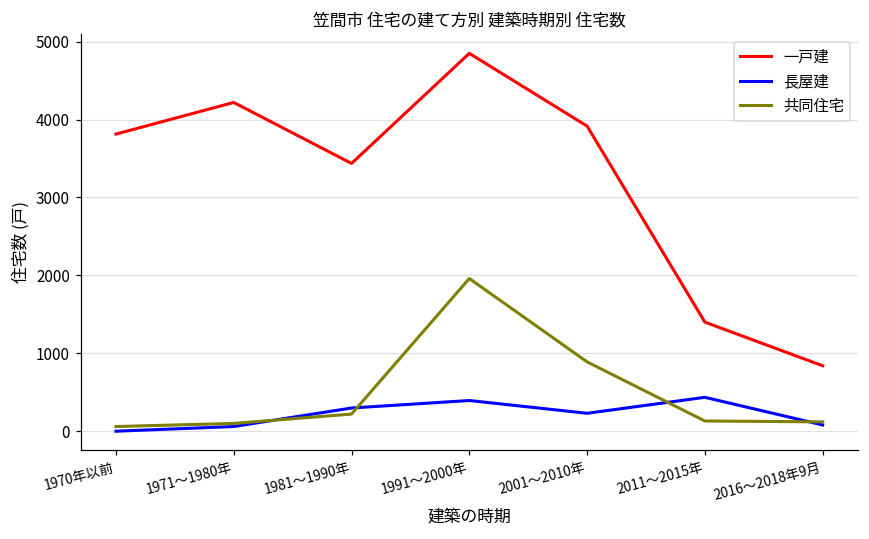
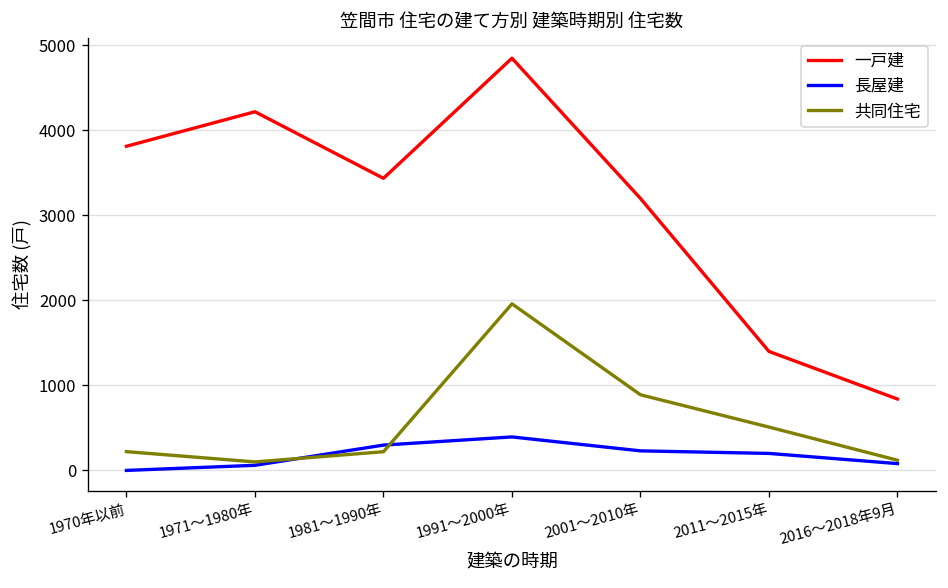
  {
    "一戸建": {
      "1970年以前": 3800,
      "1971～1980年": 4200,
      "1981～1990年": 3400,
      "1991～2000年": 4900,
-     "2001～2010年": 3900,
+     "2001～2010年": 3200,
      "2011～2015年": 1400,
      "2016～2018年9月": 800
    },
    "長屋建": {
      "1970年以前": 0,
      "1971～1980年": 100,
      "1981～1990年": 300,
      "1991～2000年": 400,
      "2001～2010年": 200,
-     "2011～2015年": 400,
+     "2011～2015年": 200,
      "2016～2018年9月": 100
    },
    "共同住宅": {
-     "1970年以前": 100,
+     "1970年以前": 200,
      "1971～1980年": 100,
      "1981～1990年": 200,
      "1991～2000年": 2000,
      "2001～2010年": 900,
-     "2011～2015年": 100,
+     "2011～2015年": 500,
      "2016～2018年9月": 100
    }
  }
